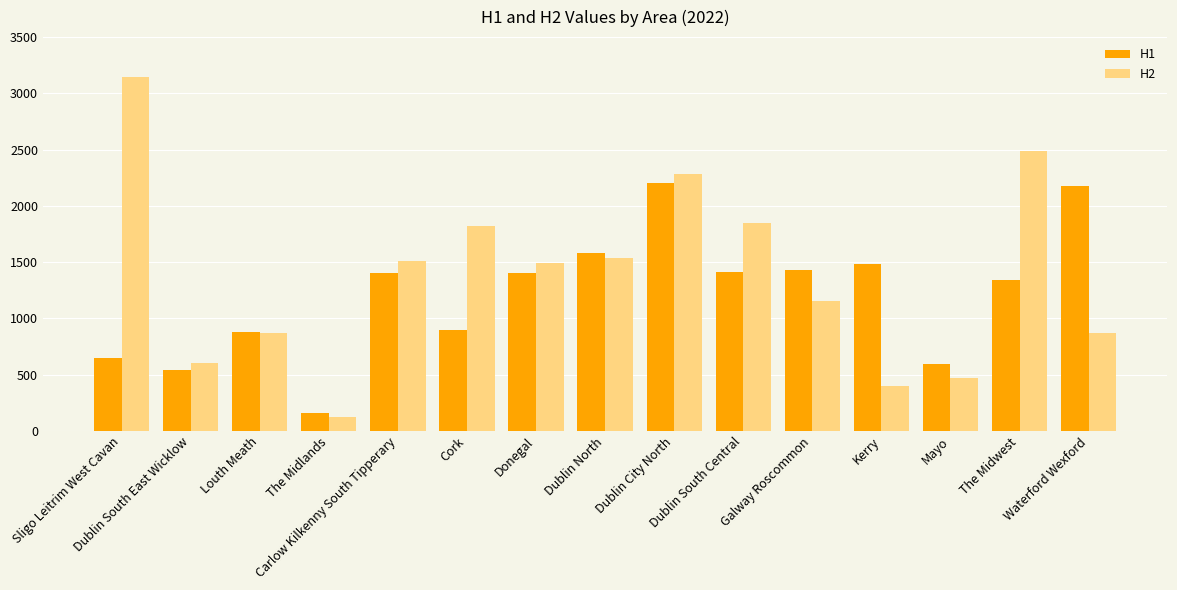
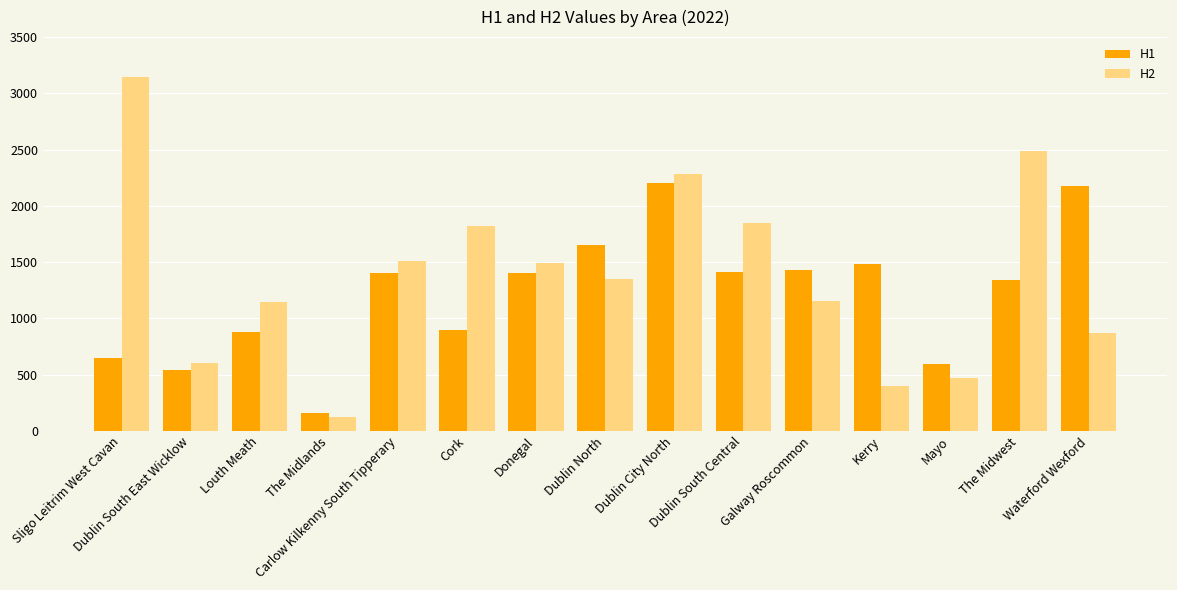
  {
    "H1": {
      "Sligo Leitrim West Cavan": 650,
      "Dublin South East Wicklow": 540,
      "Louth Meath": 880,
      "The Midlands": 160,
      "Carlow Kilkenny South Tipperary": 1400,
      "Cork": 900,
      "Donegal": 1400,
-     "Dublin North": 1580,
+     "Dublin North": 1650,
      "Dublin City North": 2200,
      "Dublin South Central": 1410,
      "Galway Roscommon": 1430,
      "Kerry": 1490,
      "Mayo": 590,
      "The Midwest": 1340,
      "Waterford Wexford": 2180
    },
    "H2": {
      "Sligo Leitrim West Cavan": 3140,
      "Dublin South East Wicklow": 610,
-     "Louth Meath": 870,
+     "Louth Meath": 1150,
      "The Midlands": 120,
      "Carlow Kilkenny South Tipperary": 1510,
      "Cork": 1820,
      "Donegal": 1490,
-     "Dublin North": 1540,
+     "Dublin North": 1350,
      "Dublin City North": 2290,
      "Dublin South Central": 1850,
      "Galway Roscommon": 1160,
      "Kerry": 400,
      "Mayo": 470,
      "The Midwest": 2490,
      "Waterford Wexford": 870
    }
  }
